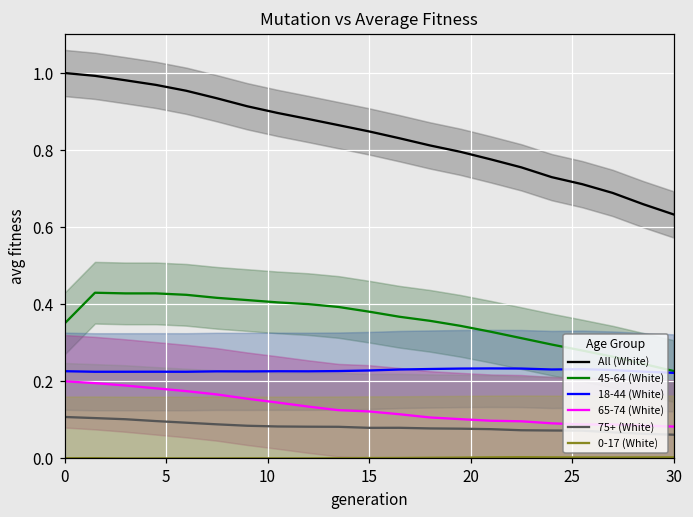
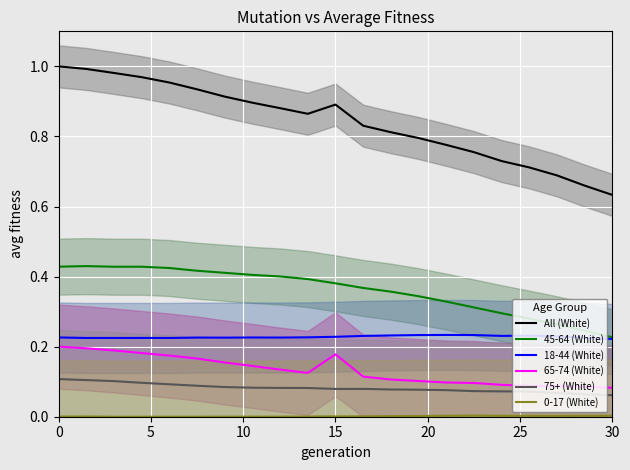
  {
    "All (White)": {
      "0": 1.00,
-     "15": 0.85,
+     "15": 0.89,
      "30": 0.63
    },
    "45-64 (White)": {
-     "0": 0.35,
+     "0": 0.43,
      "15": 0.38
    },
    "18-44 (White)": {
      "0": 0.23,
      "15": 0.23
    },
    "65-74 (White)": {
      "0": 0.20,
-     "15": 0.12,
+     "15": 0.18,
      "30": 0.08
    }
  }
